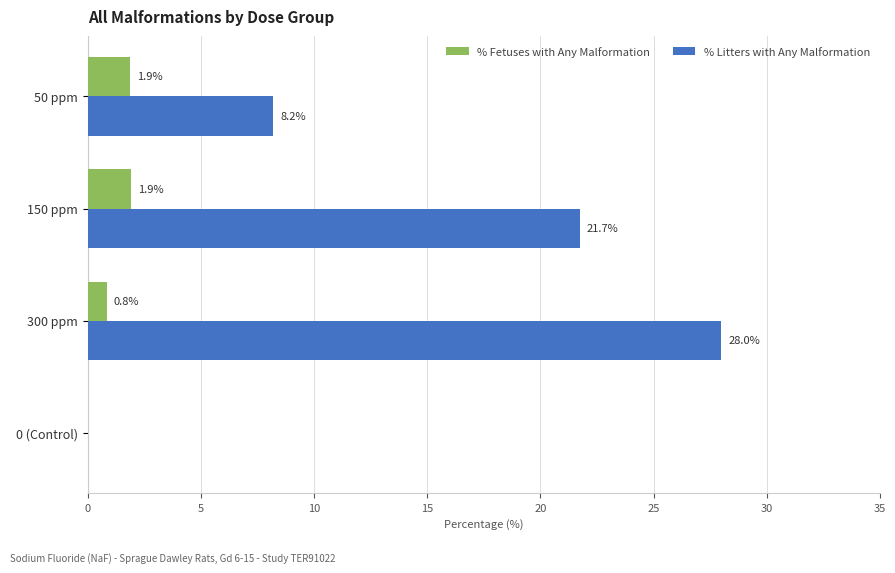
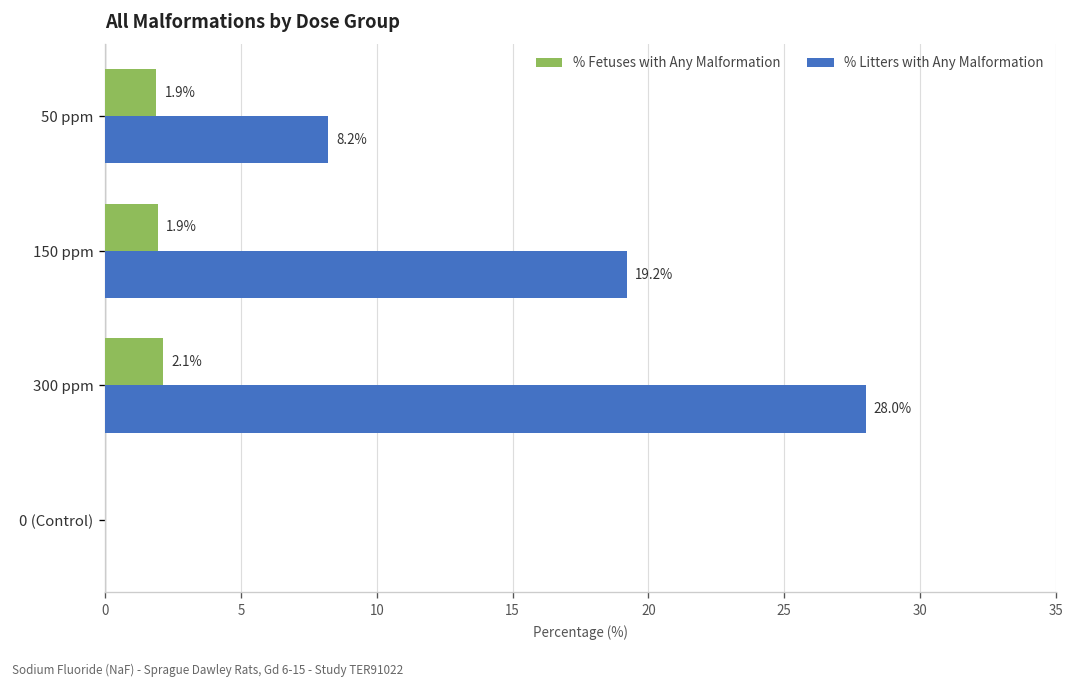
  {
    "% Fetuses with Any Malformation": {
      "50 ppm": "1.9%",
      "150 ppm": "1.9%",
-     "300 ppm": "0.8%"
+     "300 ppm": "2.1%"
    },
    "% Litters with Any Malformation": {
      "50 ppm": "8.2%",
-     "150 ppm": "21.7%",
+     "150 ppm": "19.2%",
      "300 ppm": "28.0%"
    }
  }
